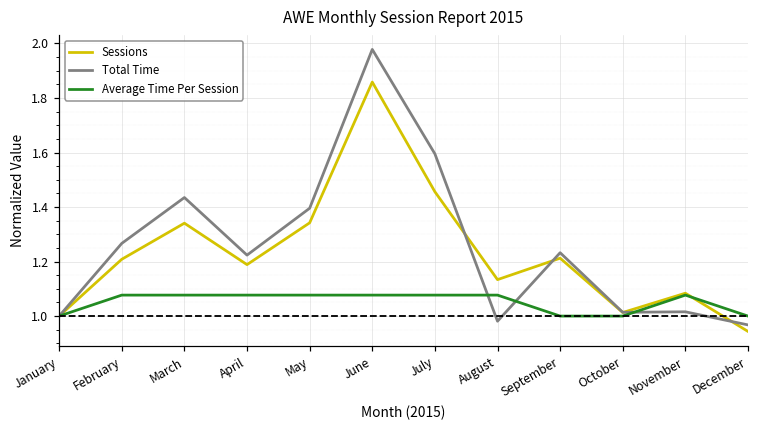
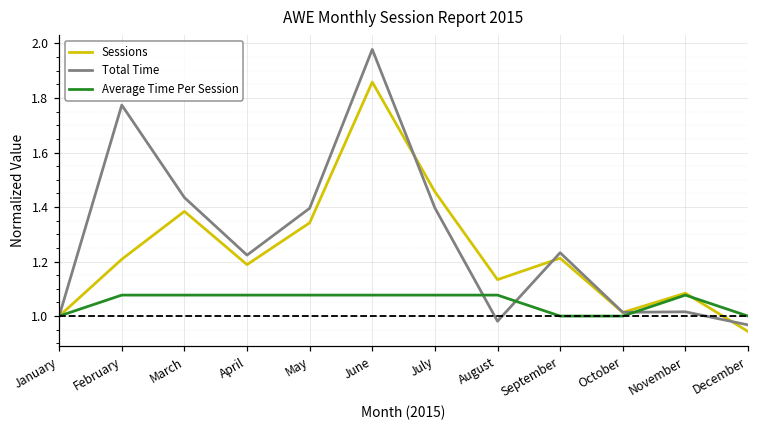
  {
    "Sessions": {
      "February": 1.21,
-     "March": 1.34,
+     "March": 1.38,
      "April": 1.19,
      "May": 1.34,
      "June": 1.86,
      "July": 1.46,
      "August": 1.13,
      "September": 1.21,
      "December": 0.94
    },
    "Total Time": {
-     "February": 1.27,
+     "February": 1.77,
      "March": 1.43,
      "April": 1.22,
      "May": 1.40,
      "June": 1.98,
-     "July": 1.60,
+     "July": 1.40,
      "August": 0.98,
      "September": 1.23,
      "November": 1.02,
      "December": 0.97
    },
    "Average Time Per Session": {
      "February": 1.08,
      "March": 1.08,
      "April": 1.08,
      "May": 1.08,
      "June": 1.08,
      "July": 1.08,
      "August": 1.08,
      "September": 1.00,
      "October": 1.00,
      "December": 1.00
    }
  }
